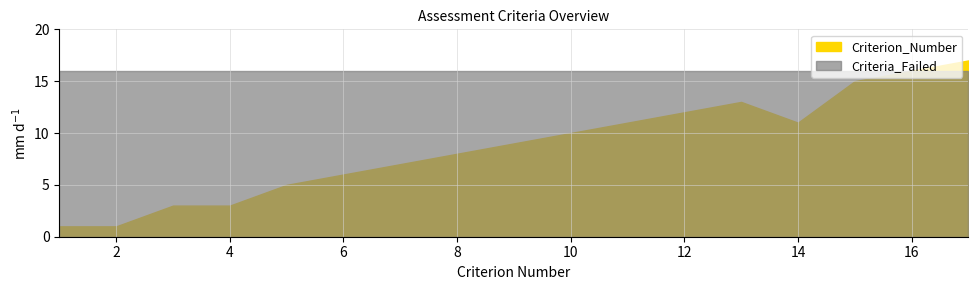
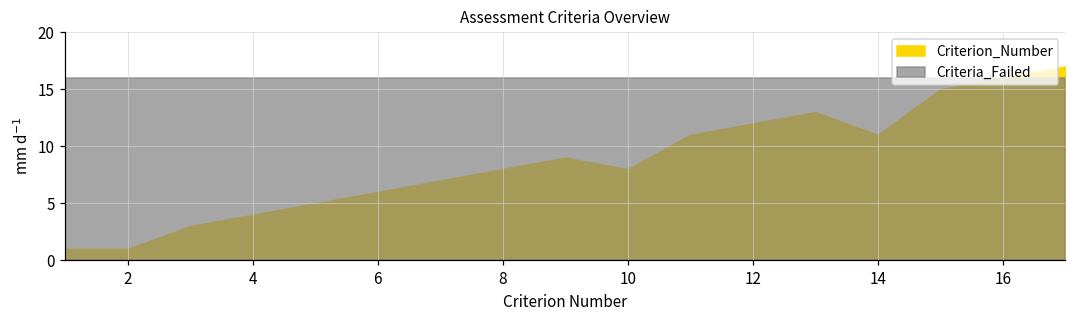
  {
    "Criterion_Number": {
      "2": 1,
-     "4": 3,
+     "4": 4,
      "6": 6,
      "8": 8,
-     "10": 10,
+     "10": 8,
      "12": 12,
      "14": 11
    },
    "Criteria_Failed": {
      "2": 16,
      "4": 16,
      "6": 16,
      "8": 16,
      "10": 16,
      "12": 16,
      "14": 16
    }
  }
